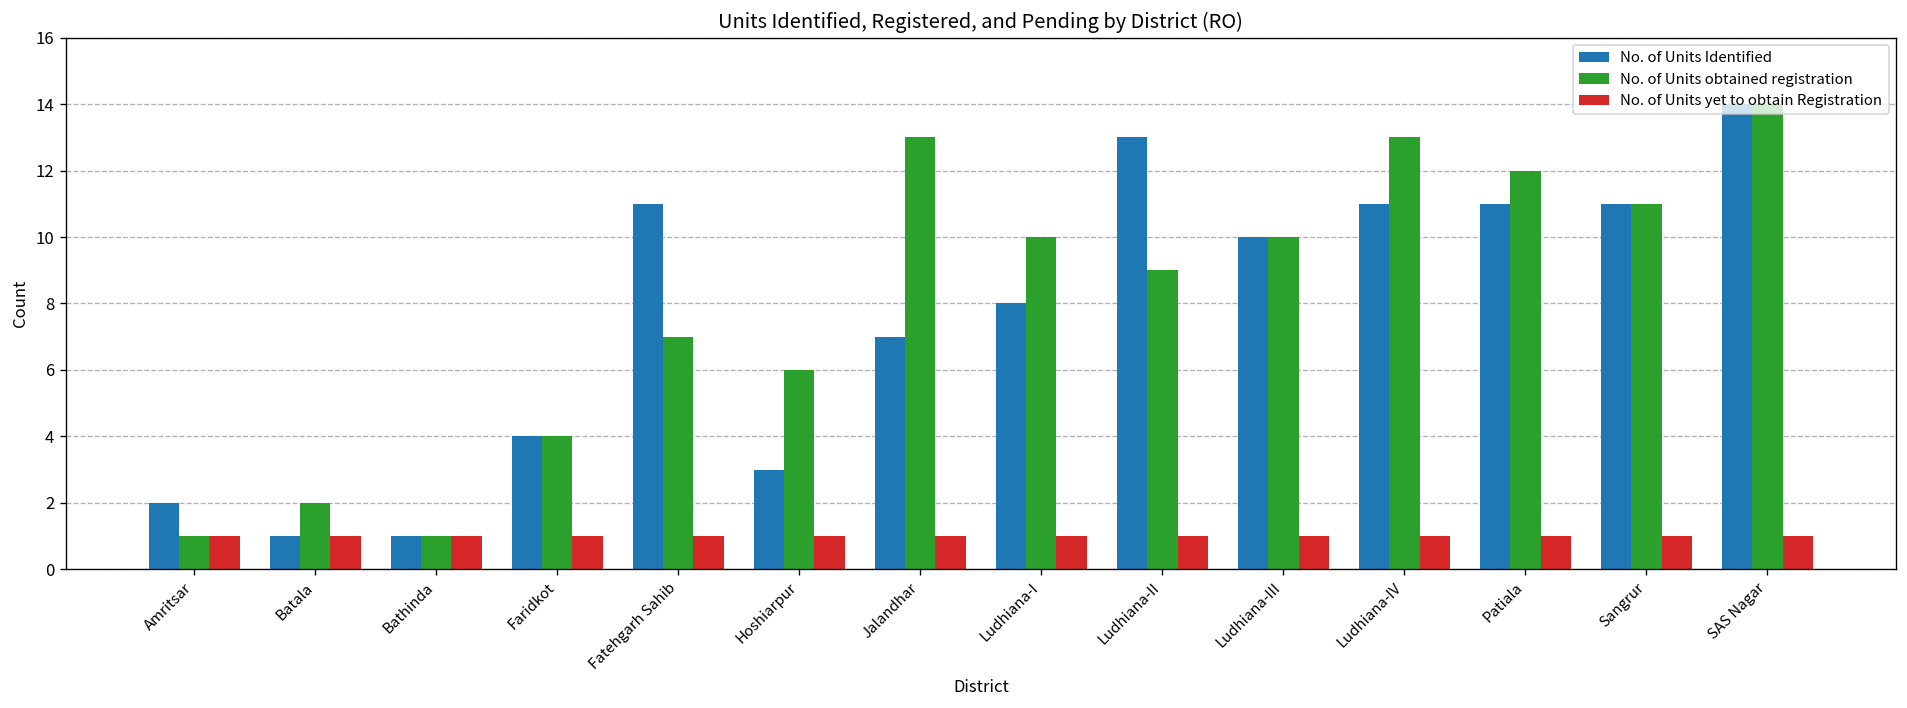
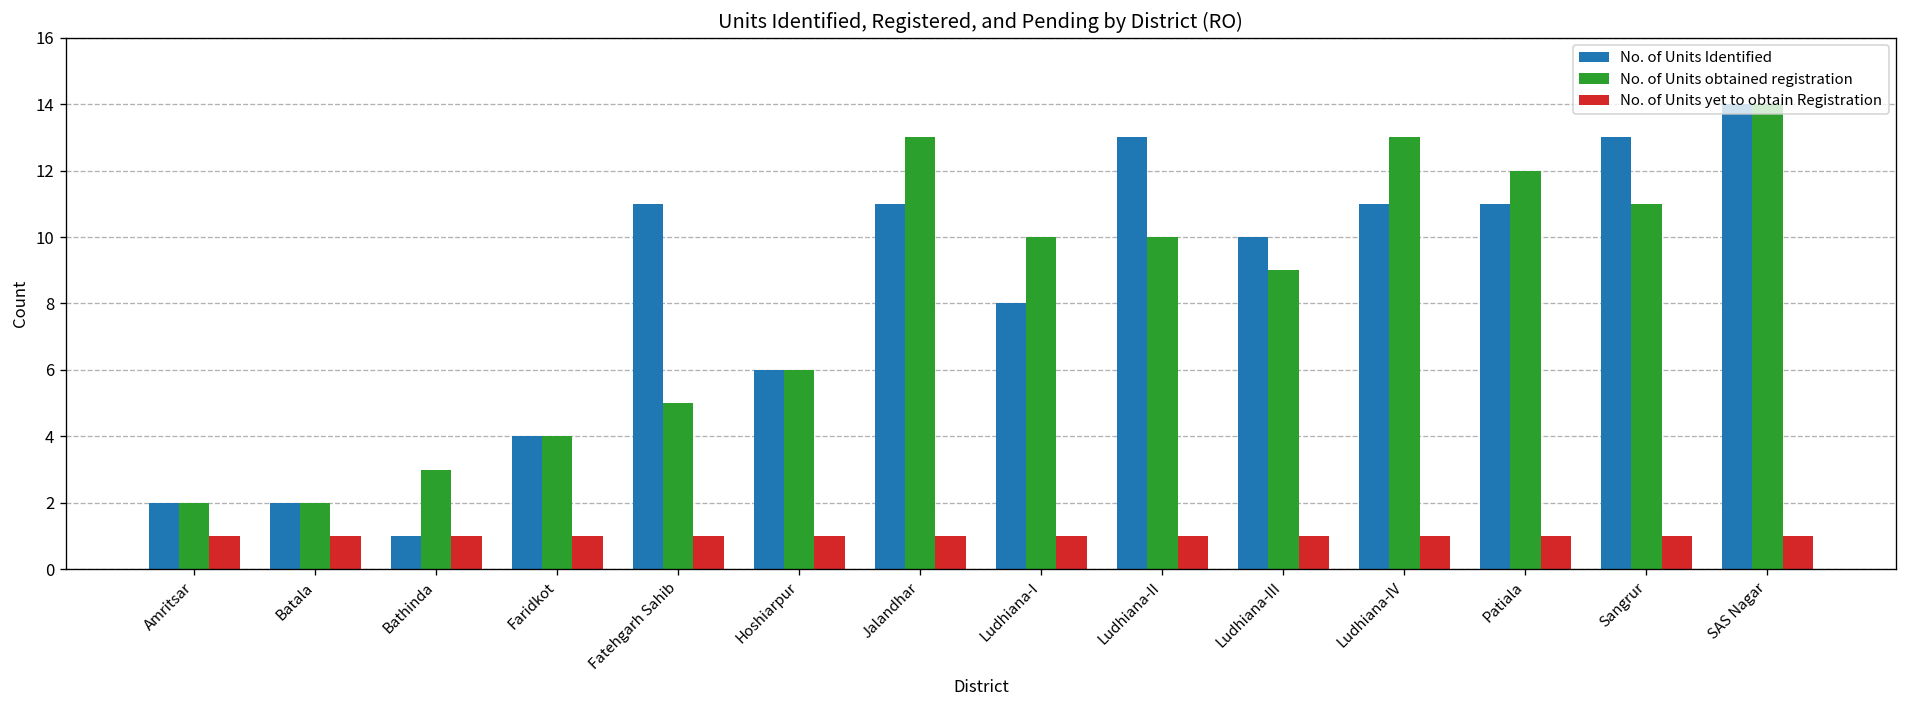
  {
    "No. of Units Identified": {
      "Amritsar": 2,
-     "Batala": 1,
+     "Batala": 2,
      "Bathinda": 1,
      "Faridkot": 4,
      "Fatehgarh Sahib": 11,
-     "Hoshiarpur": 3,
-     "Jalandhar": 7,
+     "Hoshiarpur": 6,
+     "Jalandhar": 11,
      "Ludhiana-I": 8,
      "Ludhiana-II": 13,
      "Ludhiana-III": 10,
      "Ludhiana-IV": 11,
      "Patiala": 11,
-     "Sangrur": 11
+     "Sangrur": 13
    },
    "No. of Units obtained registration": {
-     "Amritsar": 1,
+     "Amritsar": 2,
      "Batala": 2,
-     "Bathinda": 1,
+     "Bathinda": 3,
      "Faridkot": 4,
-     "Fatehgarh Sahib": 7,
+     "Fatehgarh Sahib": 5,
      "Hoshiarpur": 6,
      "Jalandhar": 13,
      "Ludhiana-I": 10,
-     "Ludhiana-II": 9,
-     "Ludhiana-III": 10,
+     "Ludhiana-II": 10,
+     "Ludhiana-III": 9,
      "Ludhiana-IV": 13,
      "Patiala": 12,
      "Sangrur": 11
    },
    "No. of Units yet to obtain Registration": {
      "Amritsar": 1,
      "Batala": 1,
      "Bathinda": 1,
      "Faridkot": 1,
      "Fatehgarh Sahib": 1,
      "Hoshiarpur": 1,
      "Jalandhar": 1,
      "Ludhiana-I": 1,
      "Ludhiana-II": 1,
      "Ludhiana-III": 1,
      "Ludhiana-IV": 1,
      "Patiala": 1,
      "Sangrur": 1,
      "SAS Nagar": 1
    }
  }
